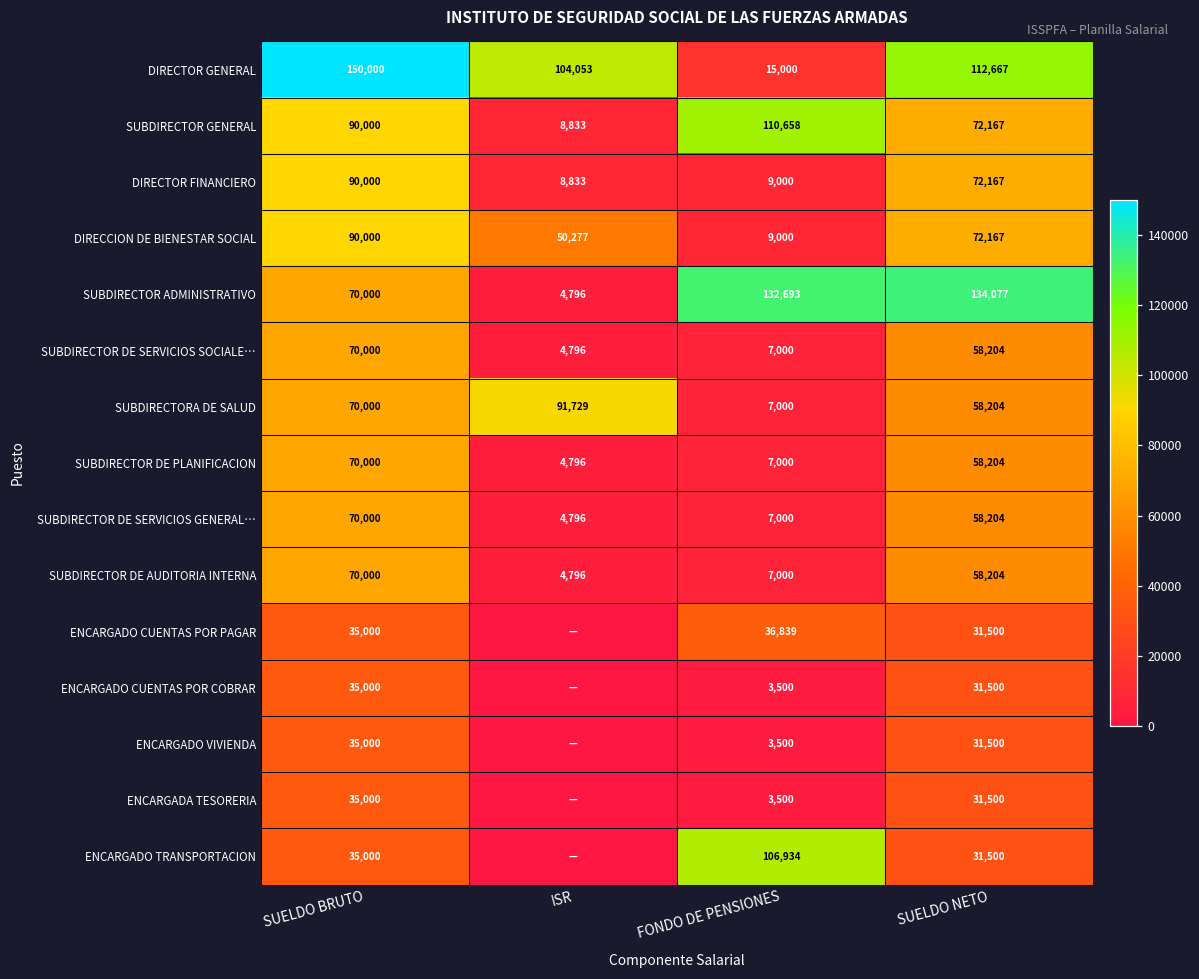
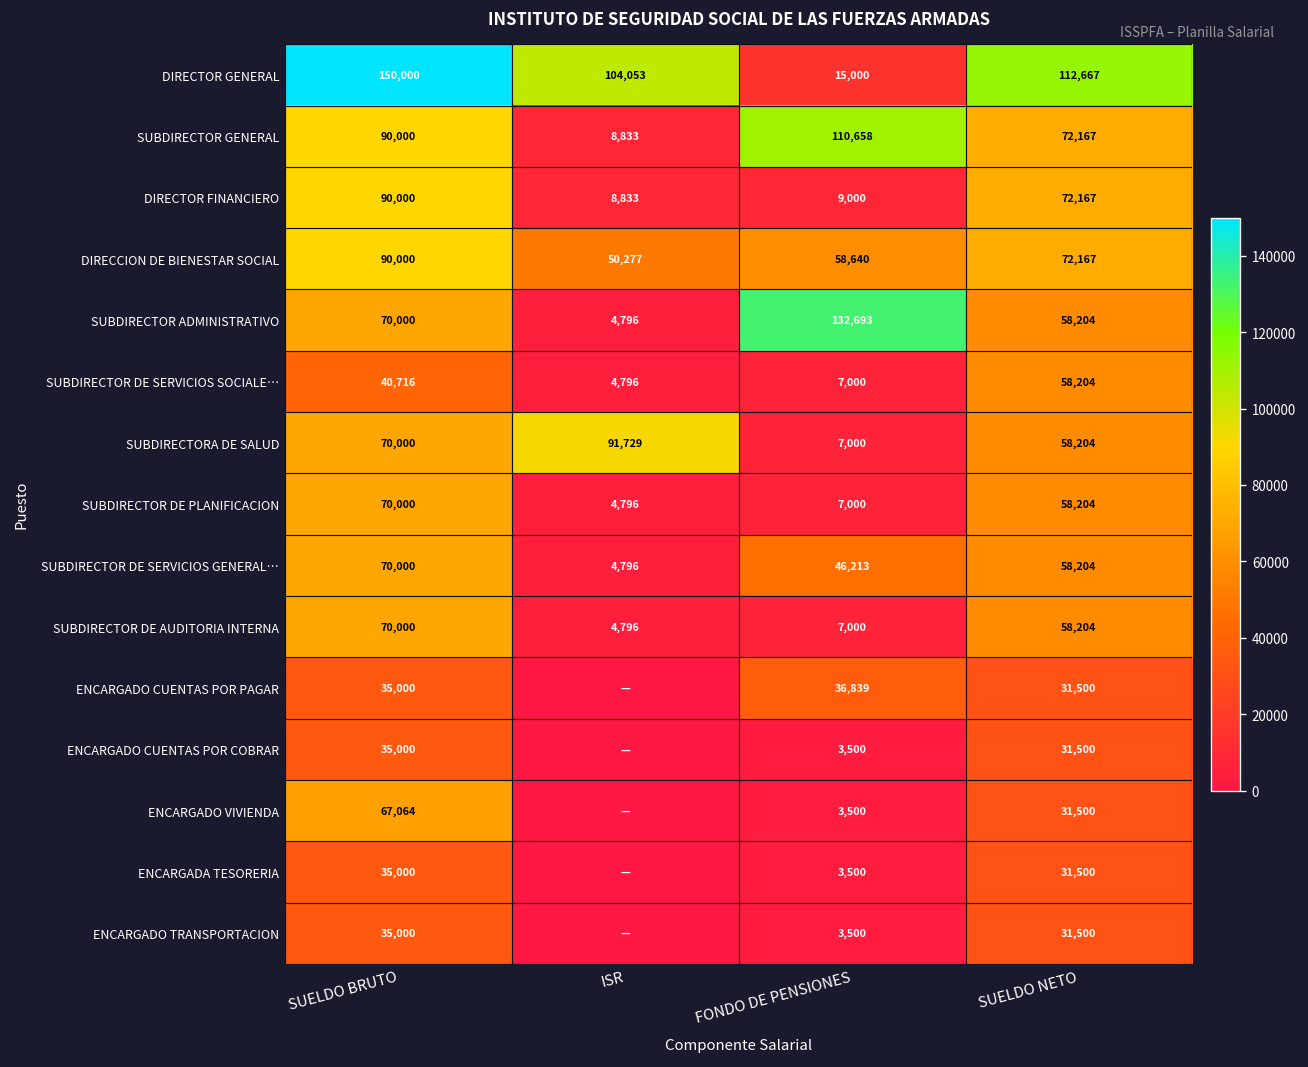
  {
    "DIRECTOR GENERAL": {
      "SUELDO BRUTO": "150,000",
      "ISR": "104,053",
      "FONDO DE PENSIONES": "15,000",
      "SUELDO NETO": "112,667"
    },
    "SUBDIRECTOR GENERAL": {
      "SUELDO BRUTO": "90,000",
      "ISR": "8,833",
      "FONDO DE PENSIONES": "110,658",
      "SUELDO NETO": "72,167"
    },
    "DIRECTOR FINANCIERO": {
      "SUELDO BRUTO": "90,000",
      "ISR": "8,833",
      "FONDO DE PENSIONES": "9,000",
      "SUELDO NETO": "72,167"
    },
    "DIRECCION DE BIENESTAR SOCIAL": {
      "SUELDO BRUTO": "90,000",
      "ISR": "50,277",
-     "FONDO DE PENSIONES": "9,000",
+     "FONDO DE PENSIONES": "58,640",
      "SUELDO NETO": "72,167"
    },
    "SUBDIRECTOR ADMINISTRATIVO": {
      "SUELDO BRUTO": "70,000",
      "ISR": "4,796",
      "FONDO DE PENSIONES": "132,693",
-     "SUELDO NETO": "134,077"
+     "SUELDO NETO": "58,204"
    },
    "SUBDIRECTOR DE SERVICIOS SOCIALE…": {
-     "SUELDO BRUTO": "70,000",
+     "SUELDO BRUTO": "40,716",
      "ISR": "4,796",
      "FONDO DE PENSIONES": "7,000",
      "SUELDO NETO": "58,204"
    },
    "SUBDIRECTORA DE SALUD": {
      "SUELDO BRUTO": "70,000",
      "ISR": "91,729",
      "FONDO DE PENSIONES": "7,000",
      "SUELDO NETO": "58,204"
    },
    "SUBDIRECTOR DE PLANIFICACION": {
      "SUELDO BRUTO": "70,000",
      "ISR": "4,796",
      "FONDO DE PENSIONES": "7,000",
      "SUELDO NETO": "58,204"
    },
    "SUBDIRECTOR DE SERVICIOS GENERAL…": {
      "SUELDO BRUTO": "70,000",
      "ISR": "4,796",
-     "FONDO DE PENSIONES": "7,000",
+     "FONDO DE PENSIONES": "46,213",
      "SUELDO NETO": "58,204"
    },
    "SUBDIRECTOR DE AUDITORIA INTERNA": {
      "SUELDO BRUTO": "70,000",
      "ISR": "4,796",
      "FONDO DE PENSIONES": "7,000",
      "SUELDO NETO": "58,204"
    },
    "ENCARGADO CUENTAS POR PAGAR": {
      "SUELDO BRUTO": "35,000",
      "FONDO DE PENSIONES": "36,839",
      "SUELDO NETO": "31,500"
    },
    "ENCARGADO CUENTAS POR COBRAR": {
      "SUELDO BRUTO": "35,000",
      "FONDO DE PENSIONES": "3,500",
      "SUELDO NETO": "31,500"
    },
    "ENCARGADO VIVIENDA": {
-     "SUELDO BRUTO": "35,000",
+     "SUELDO BRUTO": "67,064",
      "FONDO DE PENSIONES": "3,500",
      "SUELDO NETO": "31,500"
    },
    "ENCARGADA TESORERIA": {
      "SUELDO BRUTO": "35,000",
      "FONDO DE PENSIONES": "3,500",
      "SUELDO NETO": "31,500"
    },
    "ENCARGADO TRANSPORTACION": {
      "SUELDO BRUTO": "35,000",
-     "FONDO DE PENSIONES": "106,934",
+     "FONDO DE PENSIONES": "3,500",
      "SUELDO NETO": "31,500"
    }
  }
